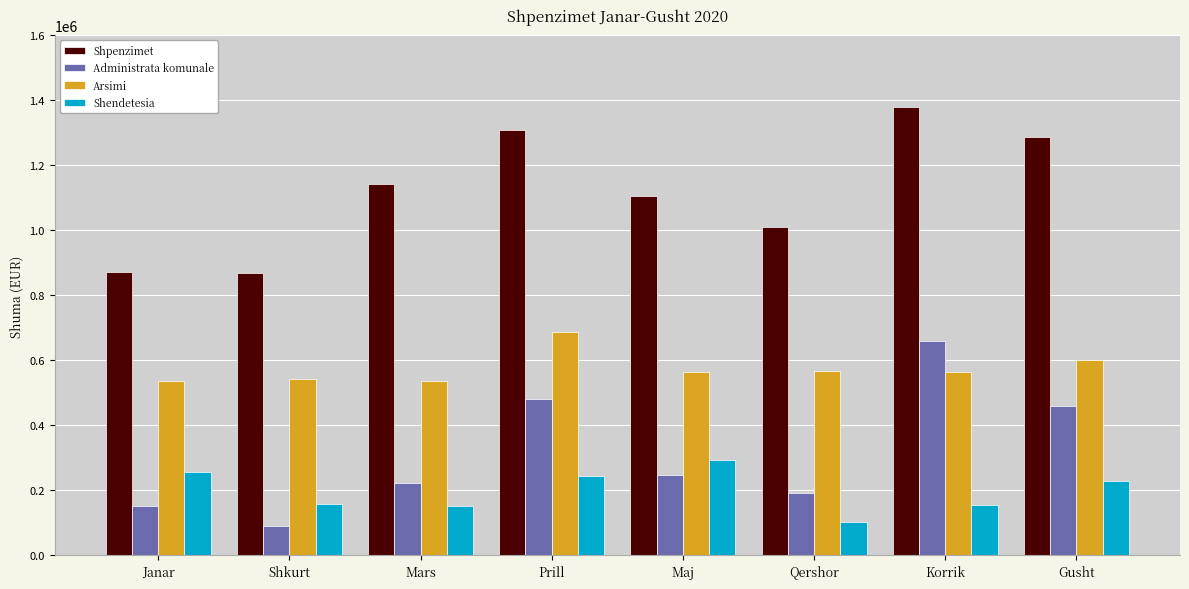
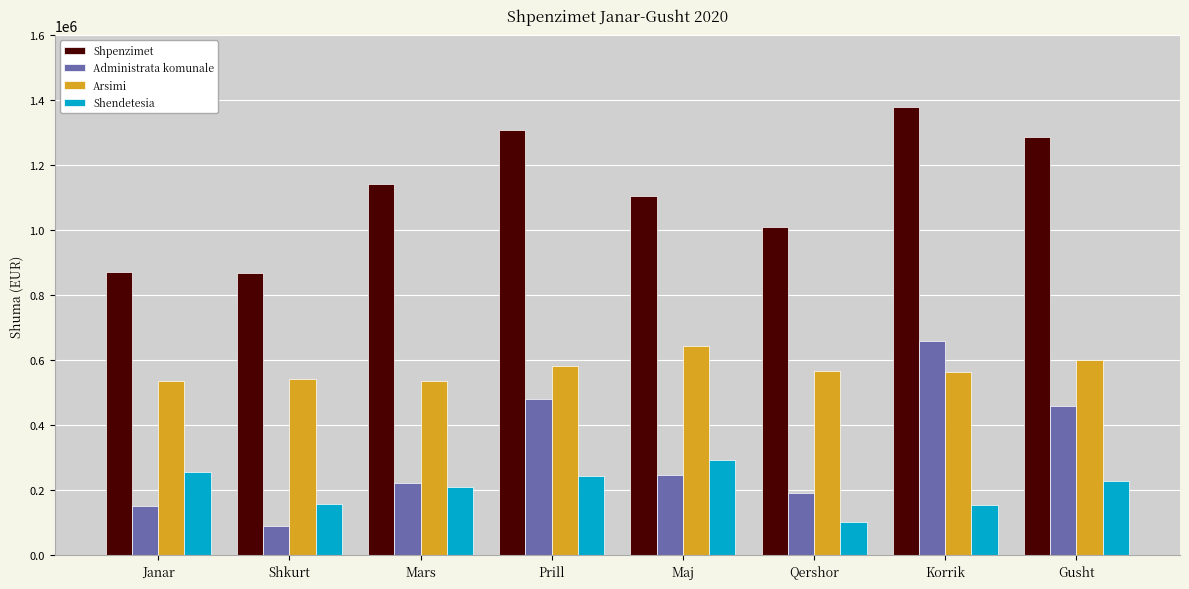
  {
    "Shpenzimet": {
      "Janar": 870000,
      "Shkurt": 870000,
      "Mars": 1140000,
      "Prill": 1310000,
      "Maj": 1110000,
      "Qershor": 1010000,
      "Korrik": 1380000,
      "Gusht": 1290000
    },
    "Administrata komunale": {
      "Janar": 150000,
      "Shkurt": 90000,
      "Mars": 220000,
      "Prill": 480000,
      "Maj": 250000,
      "Qershor": 190000,
      "Korrik": 660000,
      "Gusht": 460000
    },
    "Arsimi": {
      "Janar": 540000,
      "Shkurt": 540000,
      "Mars": 540000,
-     "Prill": 690000,
-     "Maj": 560000,
+     "Prill": 580000,
+     "Maj": 640000,
      "Qershor": 570000,
      "Korrik": 560000,
      "Gusht": 600000
    },
    "Shendetesia": {
      "Janar": 260000,
      "Shkurt": 160000,
-     "Mars": 150000,
+     "Mars": 210000,
      "Prill": 240000,
      "Maj": 290000,
      "Qershor": 100000,
      "Korrik": 160000,
      "Gusht": 230000
    }
  }
